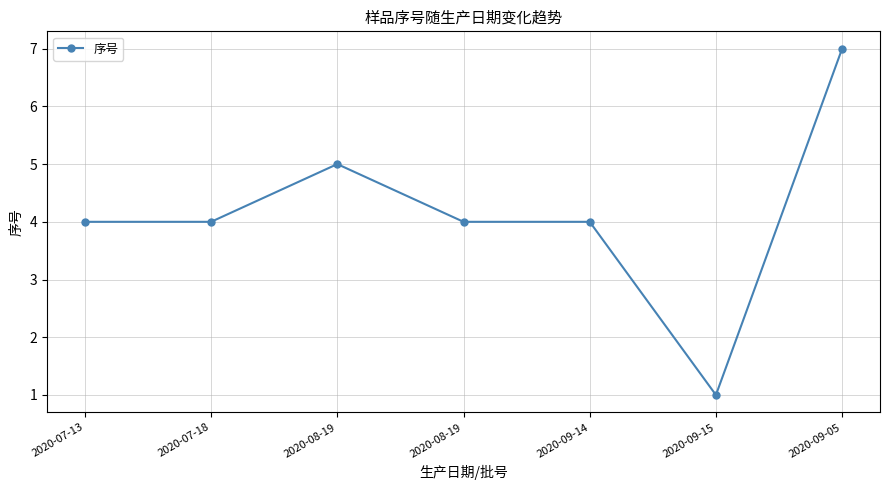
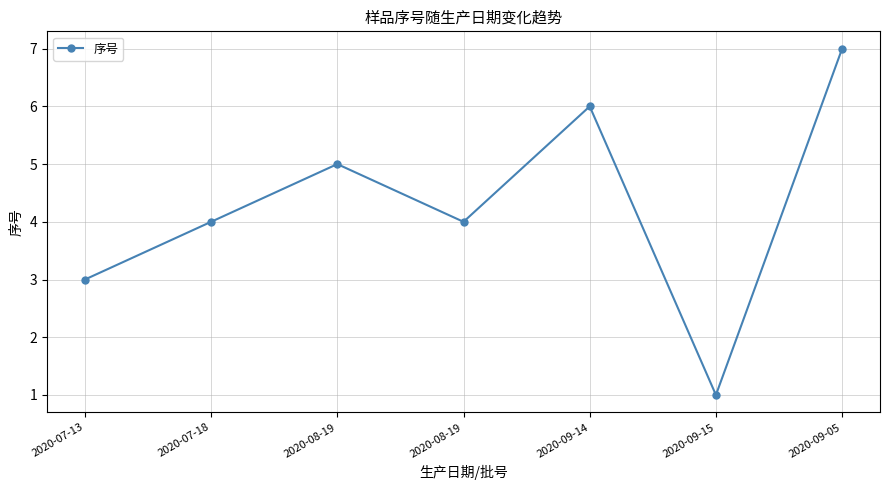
  {
-   "2020-07-13": 4,
+   "2020-07-13": 3,
    "2020-07-18": 4,
-   "2020-09-14": 4,
+   "2020-09-14": 6,
    "2020-09-15": 1,
    "2020-09-05": 7
  }
